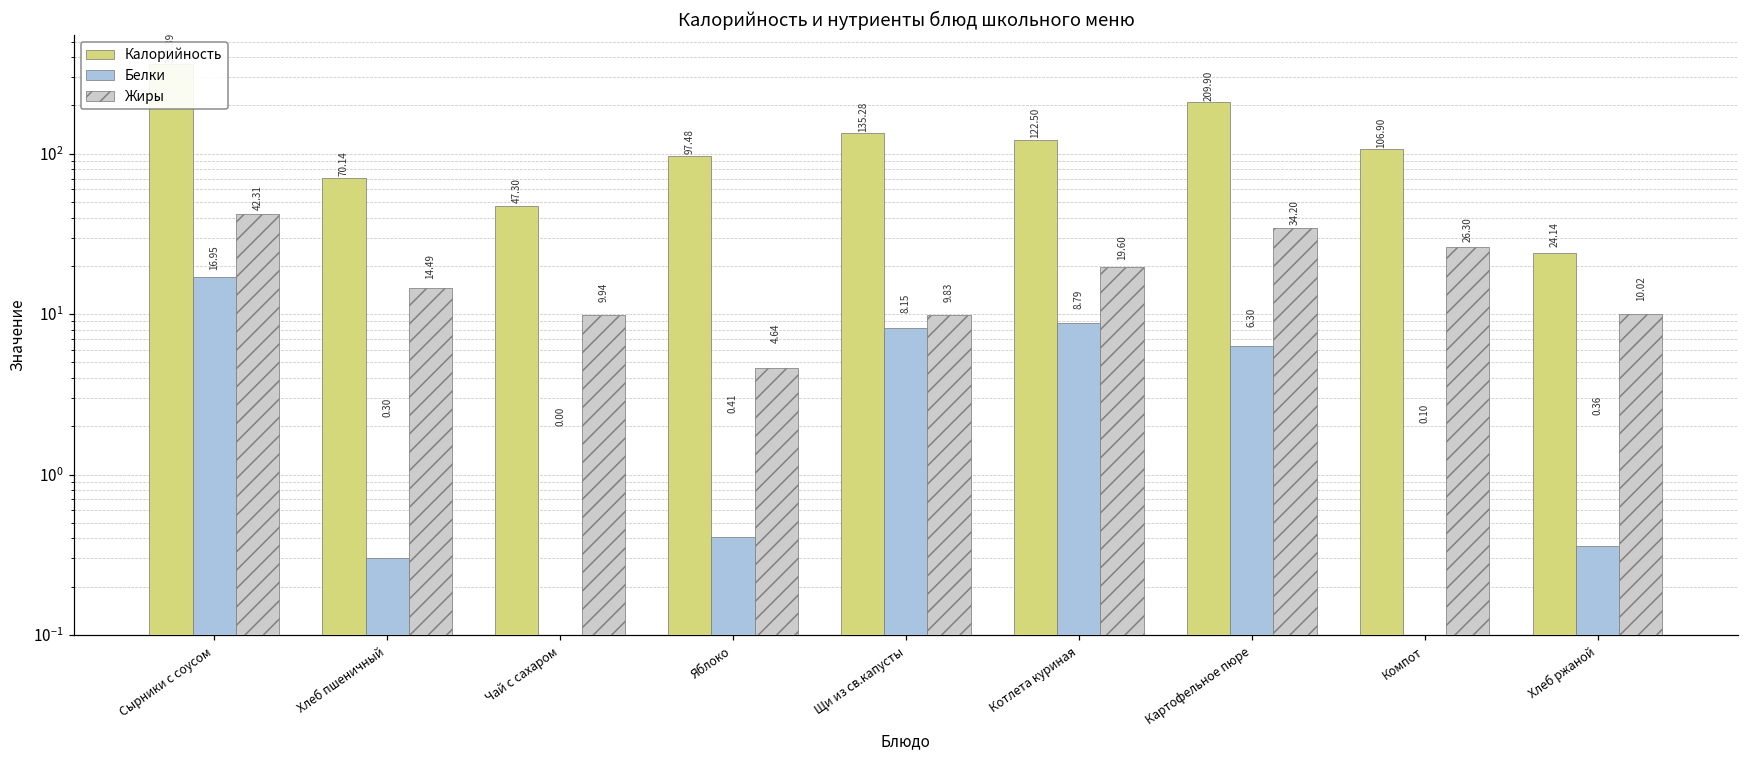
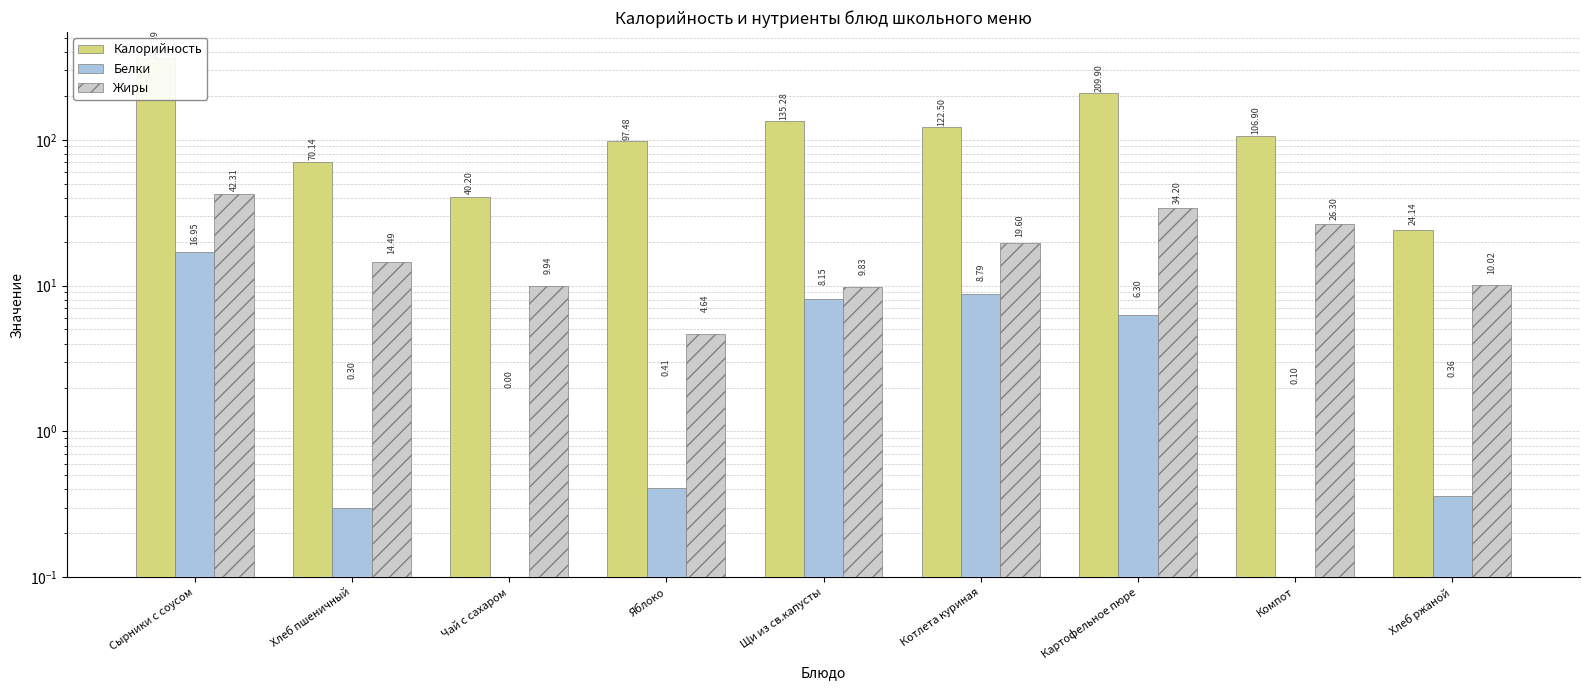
  {
    "Калорийность": {
      "Хлеб пшеничный": 70.14,
-     "Чай с сахаром": 47.30,
+     "Чай с сахаром": 40.20,
      "Яблоко": 97.48,
      "Щи из св.капусты": 135.28,
      "Котлета куриная": 122.50,
      "Картофельное пюре": 209.90,
      "Компот": 106.90,
      "Хлеб ржаной": 24.14
    }
  }
